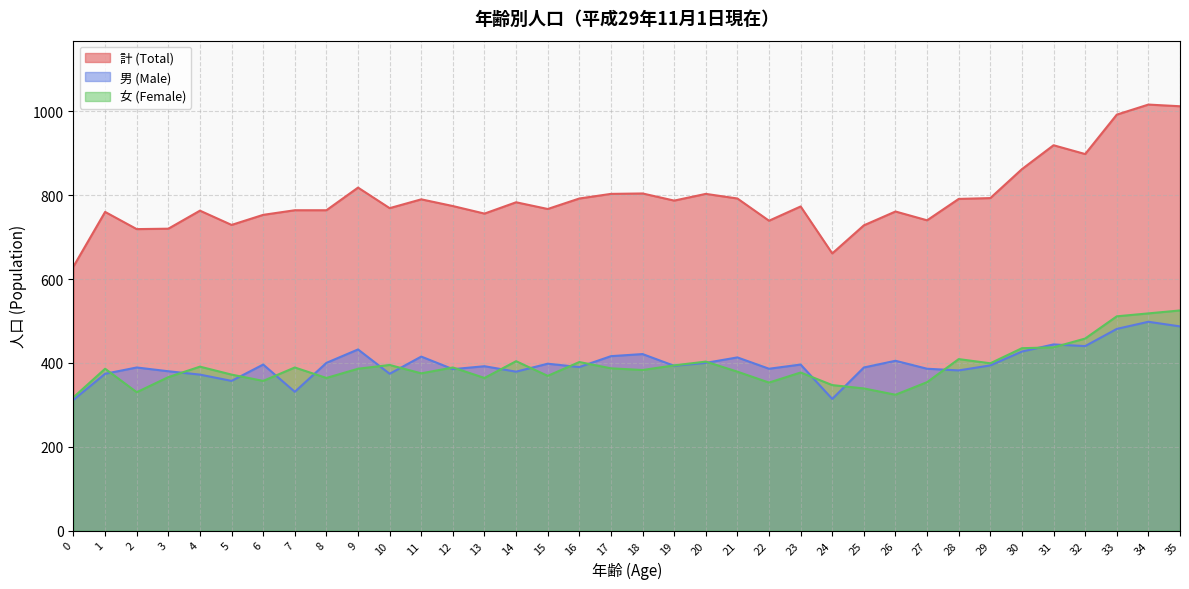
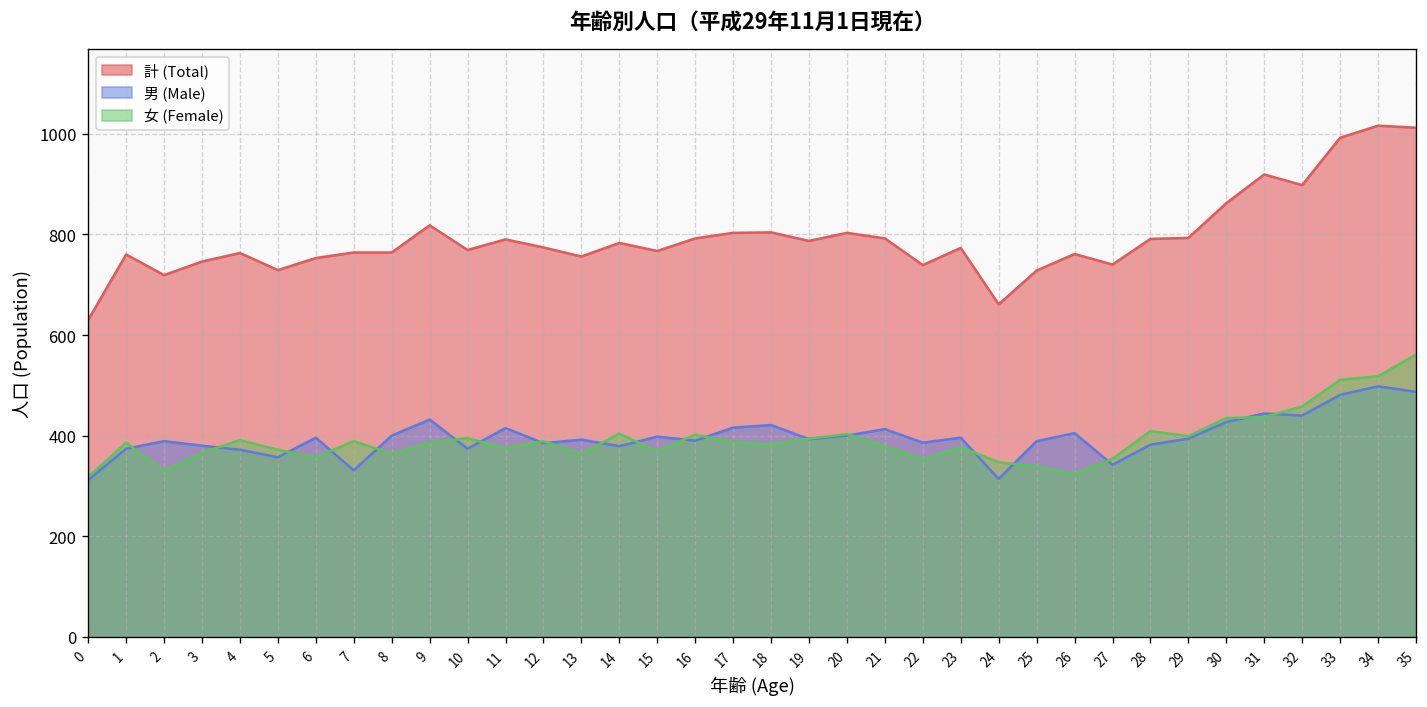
  {
    "計 (Total)": {
      "0": 630,
      "1": 760,
      "2": 720,
-     "3": 720,
+     "3": 750,
      "4": 760,
      "5": 730,
      "6": 750,
      "7": 760,
      "8": 760,
      "9": 820,
      "10": 770,
      "11": 790,
      "12": 770,
      "13": 760,
      "14": 780,
      "15": 770,
      "16": 790,
      "17": 800,
      "18": 800,
      "19": 790,
      "20": 800,
      "21": 790,
      "22": 740,
      "23": 770,
      "24": 660,
      "25": 730,
      "26": 760,
      "27": 740,
      "28": 790,
      "29": 790,
      "30": 860,
      "31": 920,
      "32": 900,
      "33": 990,
      "34": 1020,
      "35": 1010
    },
    "男 (Male)": {
      "1": 370,
      "2": 390,
      "3": 380,
      "4": 370,
      "5": 360,
      "6": 400,
      "7": 330,
      "8": 400,
      "9": 430,
      "10": 370,
      "11": 420,
      "13": 390,
      "14": 380,
      "15": 400,
      "16": 390,
      "17": 420,
      "18": 420,
      "21": 410,
      "22": 390,
      "23": 400,
      "24": 310,
      "25": 390,
      "26": 410,
-     "27": 390,
+     "27": 340,
      "28": 380,
      "30": 430,
      "31": 440,
      "32": 440,
      "33": 480,
      "34": 500,
      "35": 490
    },
    "女 (Female)": {
      "1": 390,
      "2": 330,
      "3": 370,
      "4": 390,
      "5": 370,
      "6": 360,
      "7": 390,
      "8": 360,
      "9": 390,
      "10": 400,
      "11": 380,
      "13": 360,
      "14": 400,
      "15": 370,
      "16": 400,
      "17": 390,
      "18": 380,
      "21": 380,
      "22": 350,
      "23": 380,
      "24": 350,
      "25": 340,
      "26": 320,
      "27": 350,
      "28": 410,
      "30": 440,
      "31": 440,
      "32": 460,
      "33": 510,
      "34": 520,
-     "35": 530
+     "35": 560
    }
  }
